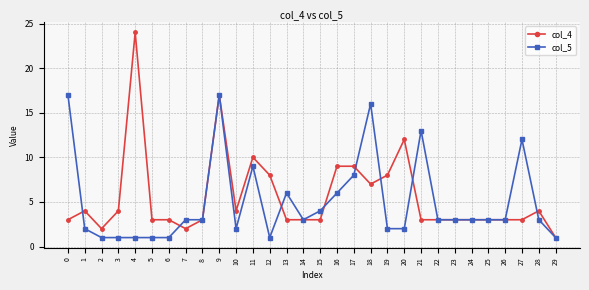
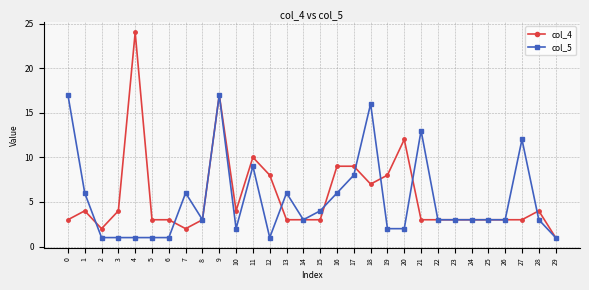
  {
    "col_4": {
      "0": 3,
      "1": 4,
      "2": 2,
      "3": 4,
      "4": 24,
      "5": 3,
      "6": 3,
      "7": 2,
      "10": 4,
      "11": 10,
      "12": 8,
      "13": 3,
      "15": 3,
      "16": 9,
      "17": 9,
      "18": 7,
      "19": 8,
      "20": 12,
      "21": 3,
      "27": 3,
      "28": 4
    },
    "col_5": {
      "0": 17,
-     "1": 2,
+     "1": 6,
      "2": 1,
      "3": 1,
      "4": 1,
      "5": 1,
      "6": 1,
-     "7": 3,
+     "7": 6,
      "10": 2,
      "11": 9,
      "12": 1,
      "13": 6,
      "15": 4,
      "16": 6,
      "17": 8,
      "18": 16,
      "19": 2,
      "20": 2,
      "21": 13,
      "27": 12,
      "28": 3
    }
  }
